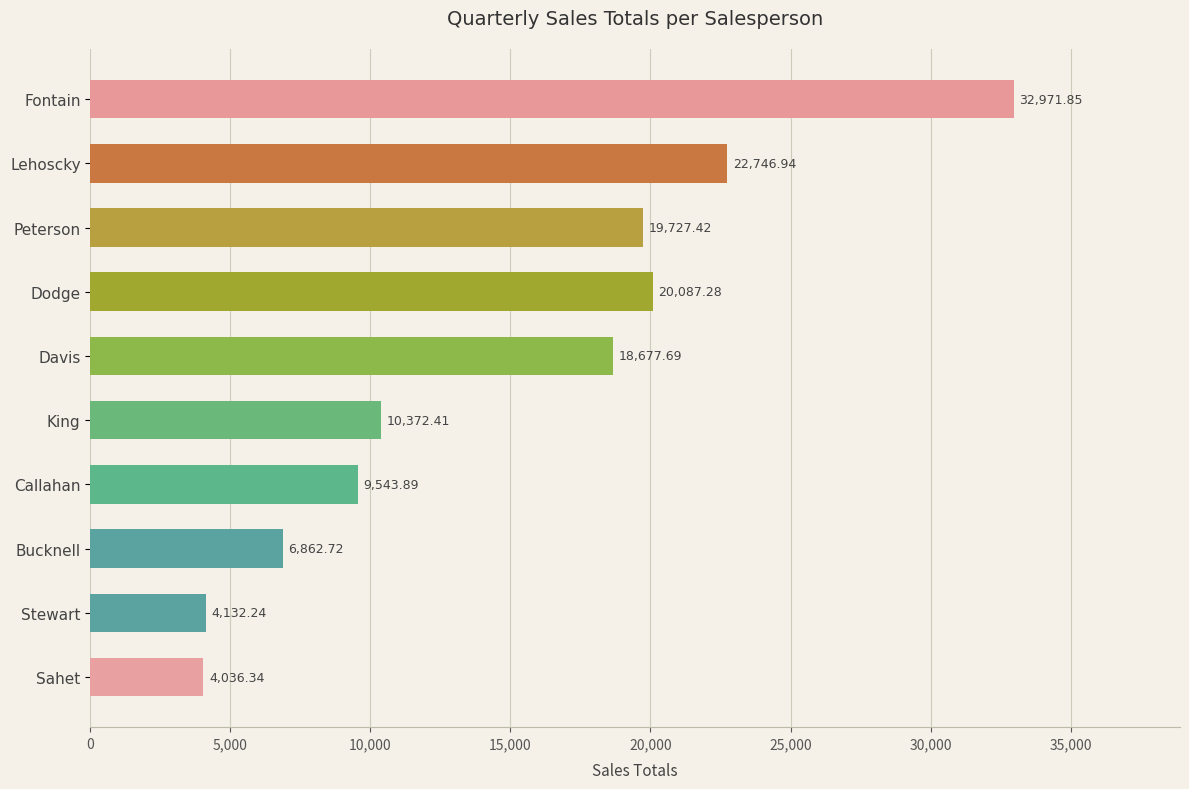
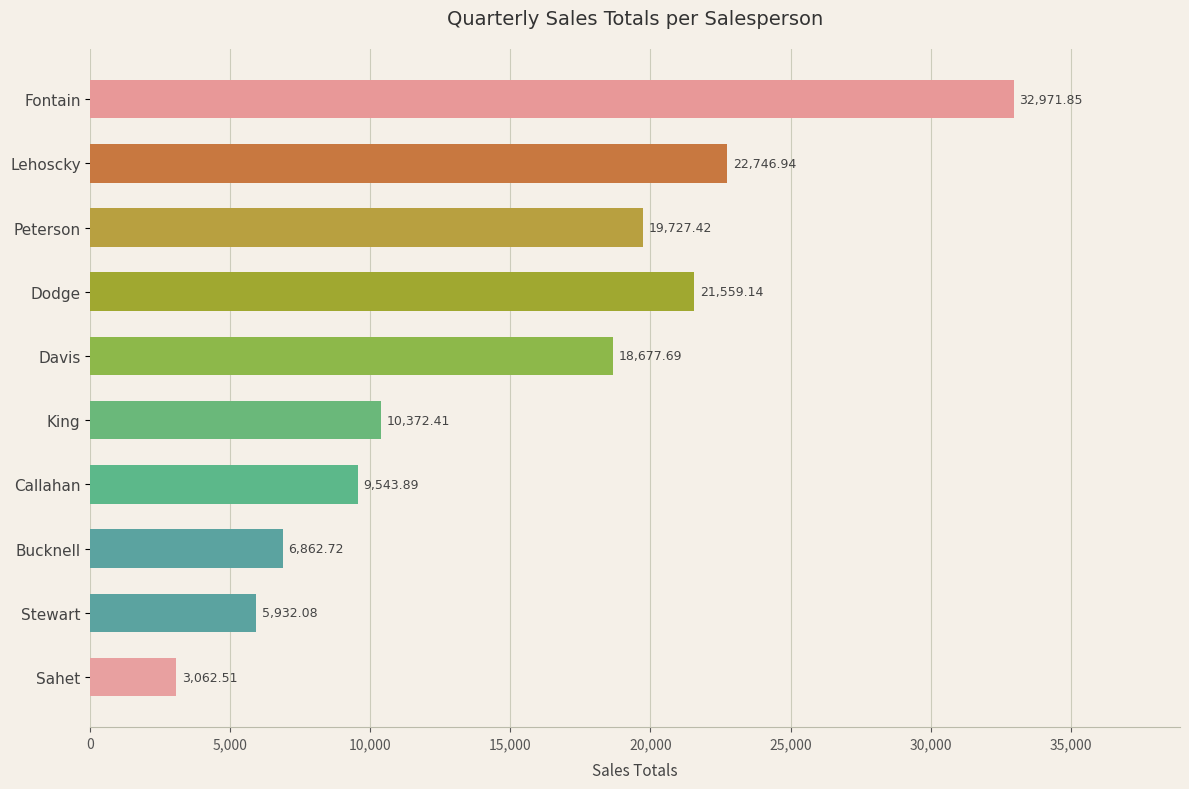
  {
    "Fontain": "32,971.85",
    "Lehoscky": "22,746.94",
    "Peterson": "19,727.42",
-   "Dodge": "20,087.28",
+   "Dodge": "21,559.14",
    "Davis": "18,677.69",
    "King": "10,372.41",
    "Callahan": "9,543.89",
    "Bucknell": "6,862.72",
-   "Stewart": "4,132.24",
-   "Sahet": "4,036.34"
+   "Stewart": "5,932.08",
+   "Sahet": "3,062.51"
  }
